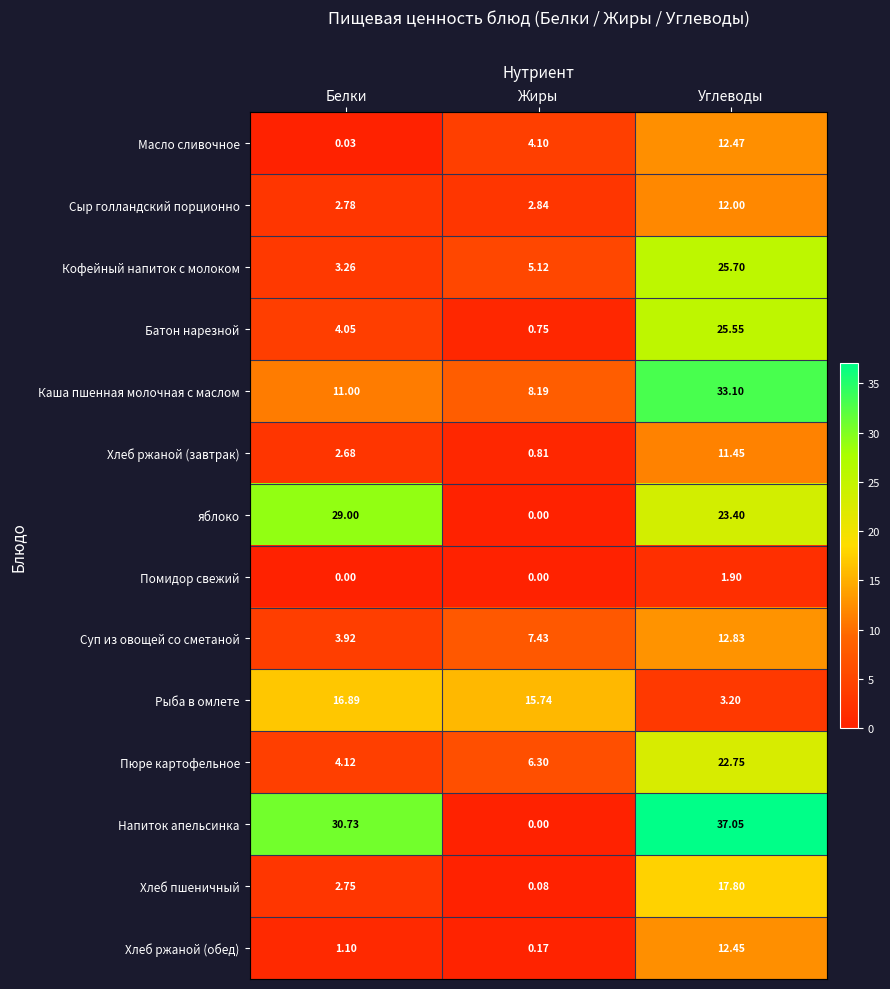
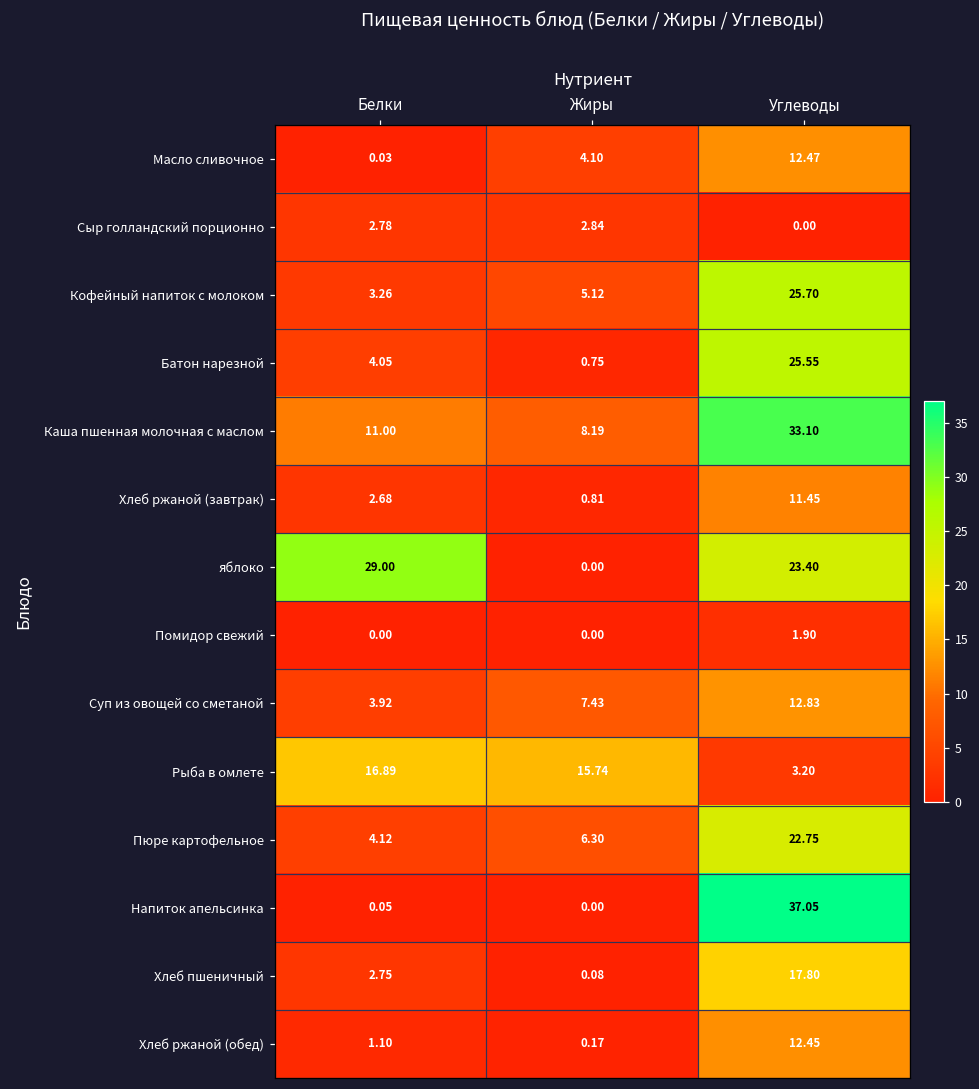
  {
    "Масло сливочное": {
      "Белки": 0.03,
      "Жиры": 4.10,
      "Углеводы": 12.47
    },
    "Сыр голландский порционно": {
      "Белки": 2.78,
      "Жиры": 2.84,
-     "Углеводы": 12.00
+     "Углеводы": 0.00
    },
    "Кофейный напиток с молоком": {
      "Белки": 3.26,
      "Жиры": 5.12,
      "Углеводы": 25.70
    },
    "Батон нарезной": {
      "Белки": 4.05,
      "Жиры": 0.75,
      "Углеводы": 25.55
    },
    "Каша пшенная молочная с маслом": {
      "Белки": 11.00,
      "Жиры": 8.19,
      "Углеводы": 33.10
    },
    "Хлеб ржаной (завтрак)": {
      "Белки": 2.68,
      "Жиры": 0.81,
      "Углеводы": 11.45
    },
    "яблоко": {
      "Белки": 29.00,
      "Жиры": 0.00,
      "Углеводы": 23.40
    },
    "Помидор свежий": {
      "Белки": 0.00,
      "Жиры": 0.00,
      "Углеводы": 1.90
    },
    "Суп из овощей со сметаной": {
      "Белки": 3.92,
      "Жиры": 7.43,
      "Углеводы": 12.83
    },
    "Рыба в омлете": {
      "Белки": 16.89,
      "Жиры": 15.74,
      "Углеводы": 3.20
    },
    "Пюре картофельное": {
      "Белки": 4.12,
      "Жиры": 6.30,
      "Углеводы": 22.75
    },
    "Напиток апельсинка": {
-     "Белки": 30.73,
+     "Белки": 0.05,
      "Жиры": 0.00,
      "Углеводы": 37.05
    },
    "Хлеб пшеничный": {
      "Белки": 2.75,
      "Жиры": 0.08,
      "Углеводы": 17.80
    },
    "Хлеб ржаной (обед)": {
      "Белки": 1.10,
      "Жиры": 0.17,
      "Углеводы": 12.45
    }
  }
